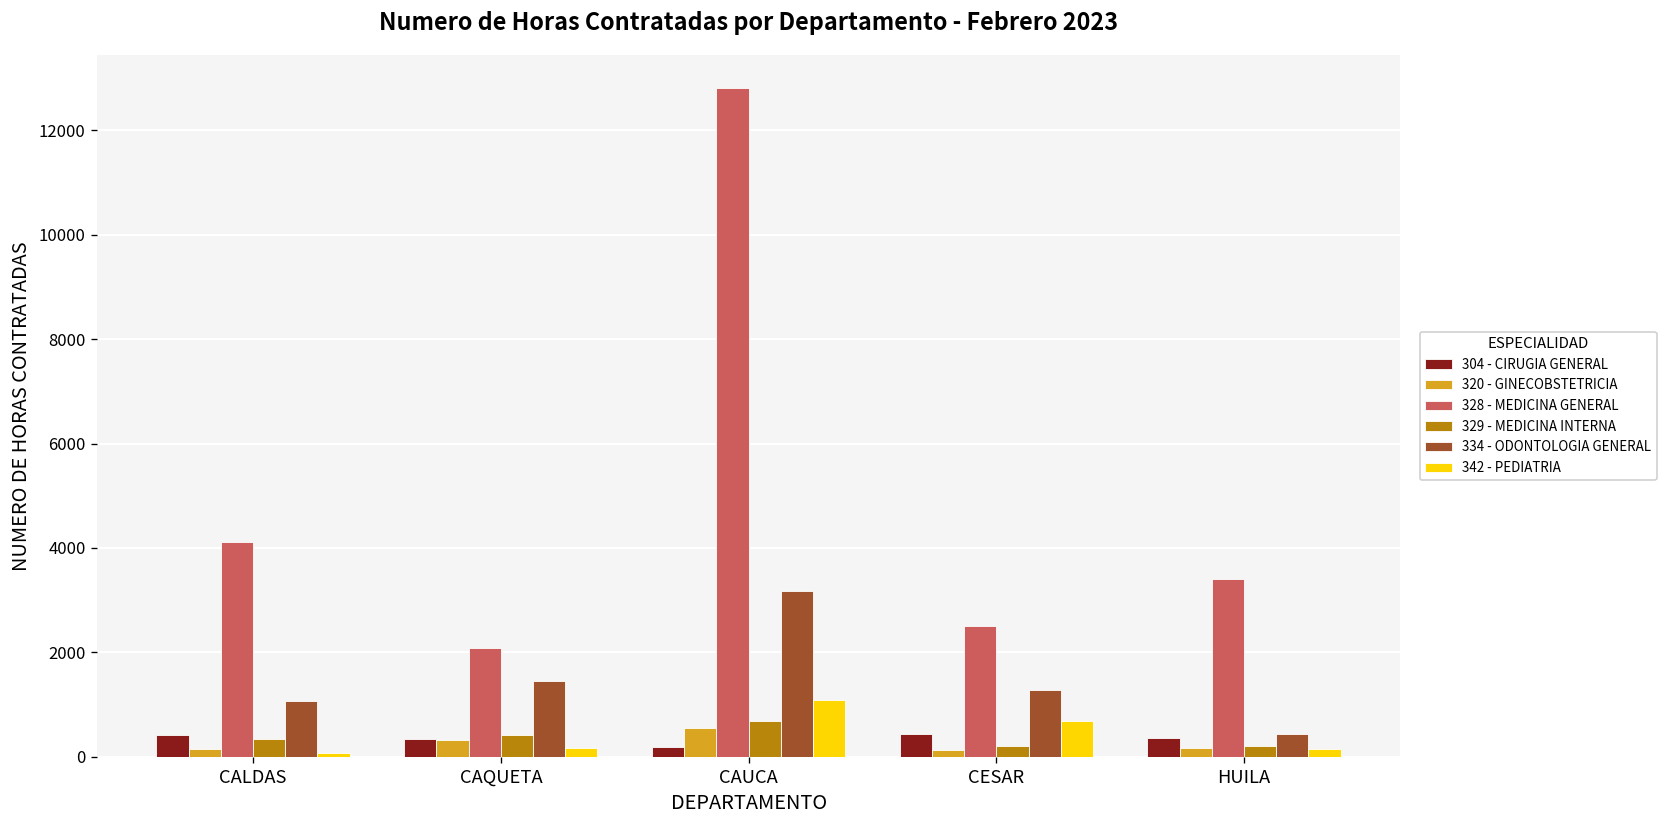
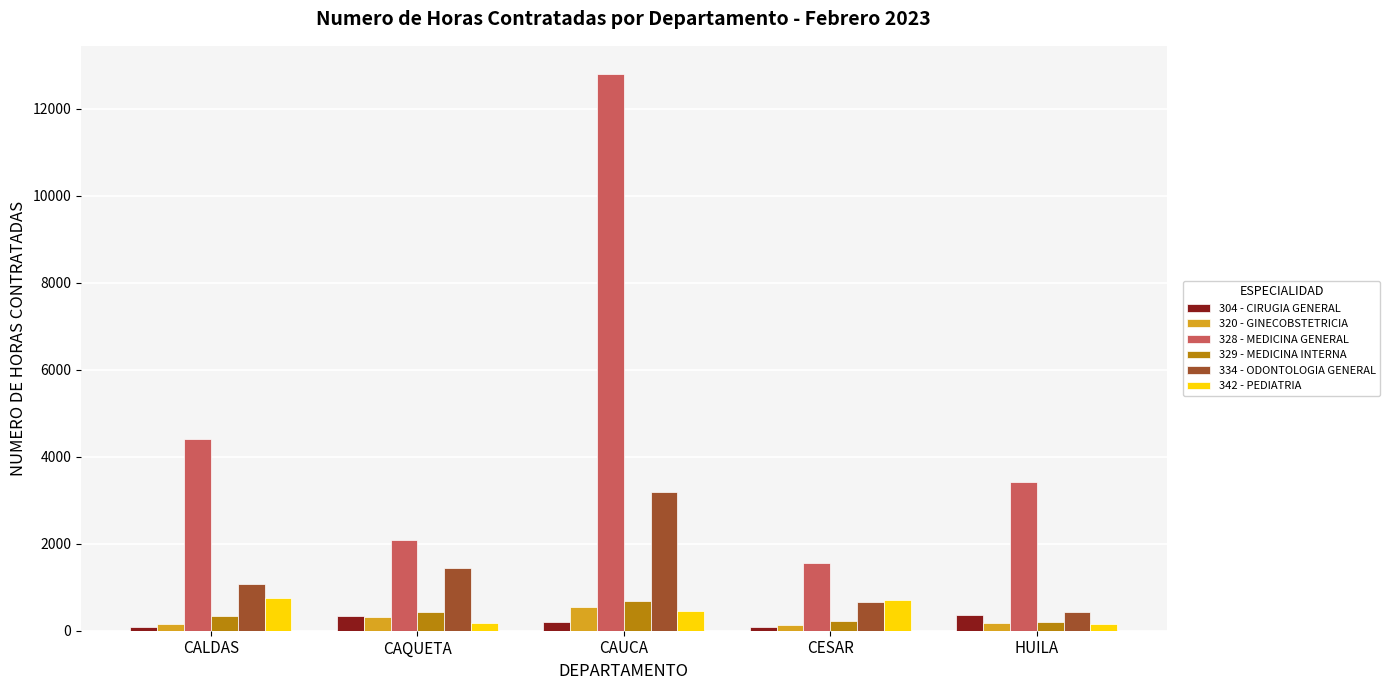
  {
    "304 - CIRUGIA GENERAL": {
-     "CALDAS": 400,
+     "CALDAS": 100,
      "CAQUETA": 300,
      "CAUCA": 200,
-     "CESAR": 400,
+     "CESAR": 100,
      "HUILA": 400
    },
    "328 - MEDICINA GENERAL": {
-     "CALDAS": 4100,
+     "CALDAS": 4400,
      "CAQUETA": 2100,
      "CAUCA": 12800,
-     "CESAR": 2500,
+     "CESAR": 1600,
      "HUILA": 3400
    },
    "334 - ODONTOLOGIA GENERAL": {
      "CALDAS": 1100,
      "CAQUETA": 1400,
      "CAUCA": 3200,
-     "CESAR": 1300,
+     "CESAR": 700,
      "HUILA": 400
    },
    "342 - PEDIATRIA": {
-     "CALDAS": 100,
+     "CALDAS": 800,
      "CAQUETA": 200,
-     "CAUCA": 1100,
+     "CAUCA": 500,
      "CESAR": 700,
      "HUILA": 200
    }
  }
